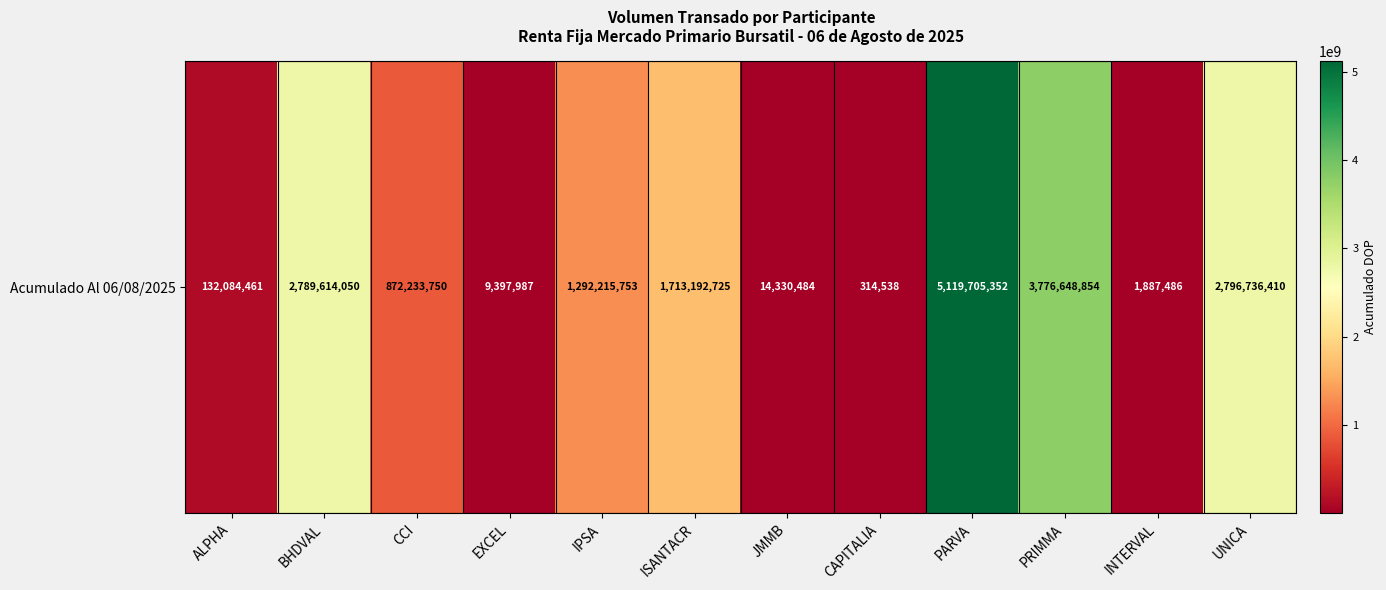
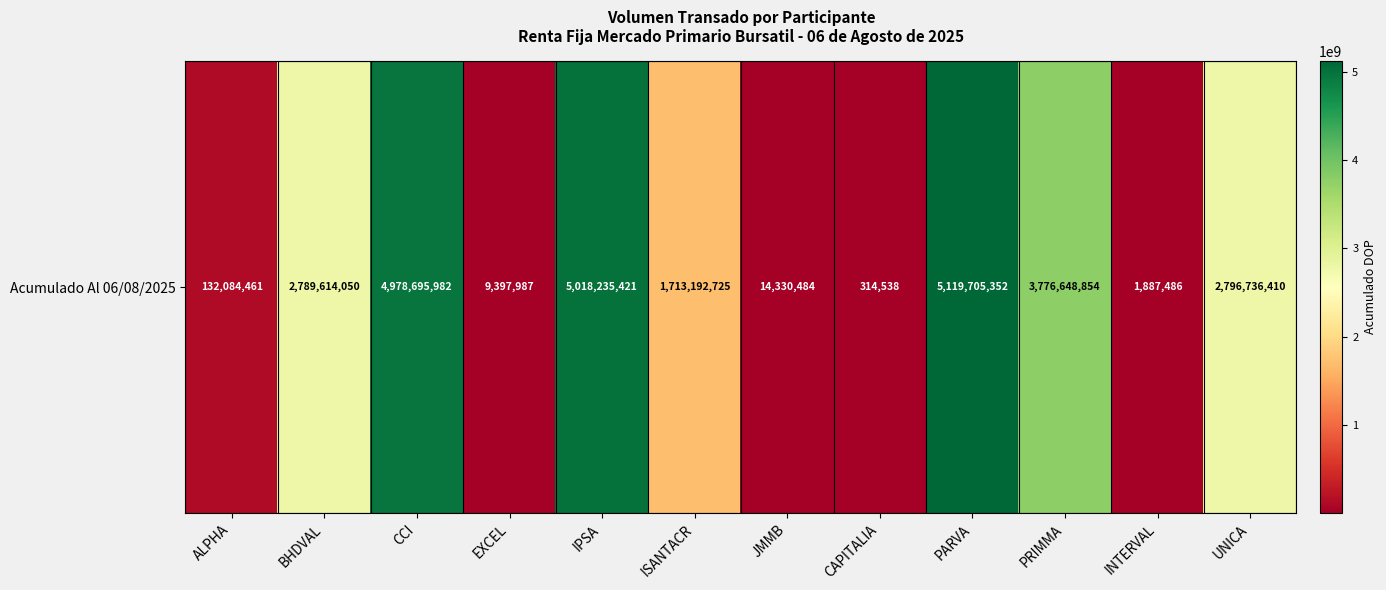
  {
    "Acumulado Al 06/08/2025": {
      "ALPHA": "132,084,461",
      "BHDVAL": "2,789,614,050",
-     "CCI": "872,233,750",
+     "CCI": "4,978,695,982",
      "EXCEL": "9,397,987",
-     "IPSA": "1,292,215,753",
+     "IPSA": "5,018,235,421",
      "ISANTACR": "1,713,192,725",
      "JMMB": "14,330,484",
      "CAPITALIA": "314,538",
      "PARVA": "5,119,705,352",
      "PRIMMA": "3,776,648,854",
      "INTERVAL": "1,887,486",
      "UNICA": "2,796,736,410"
    }
  }
